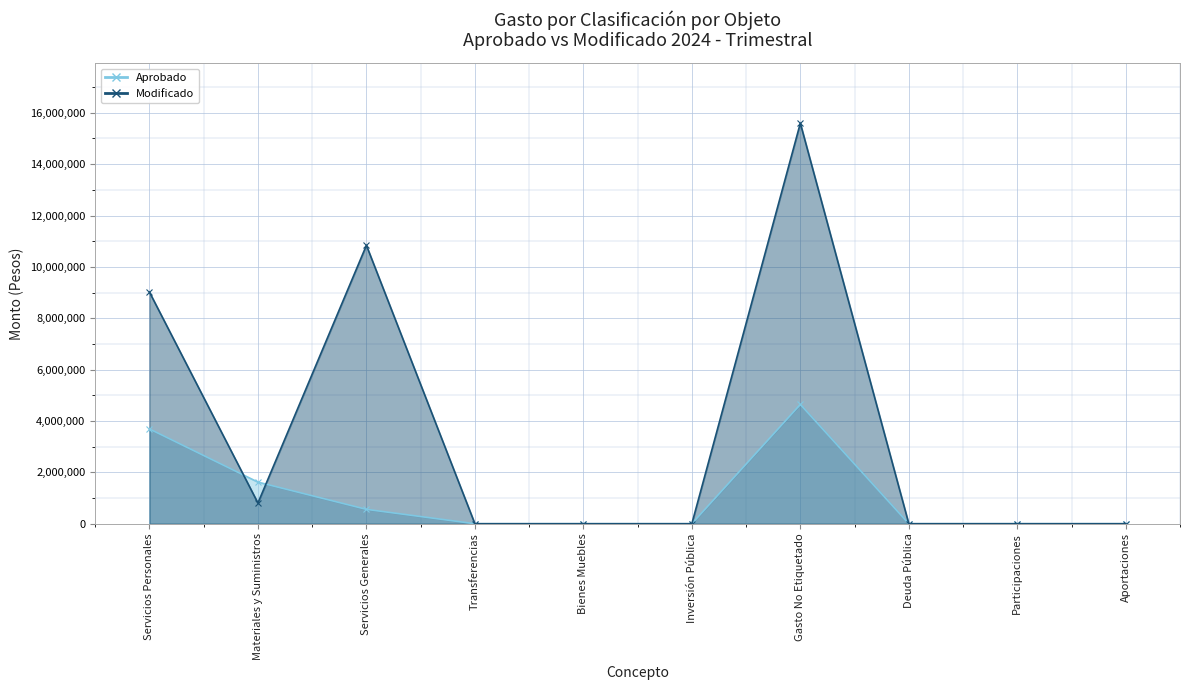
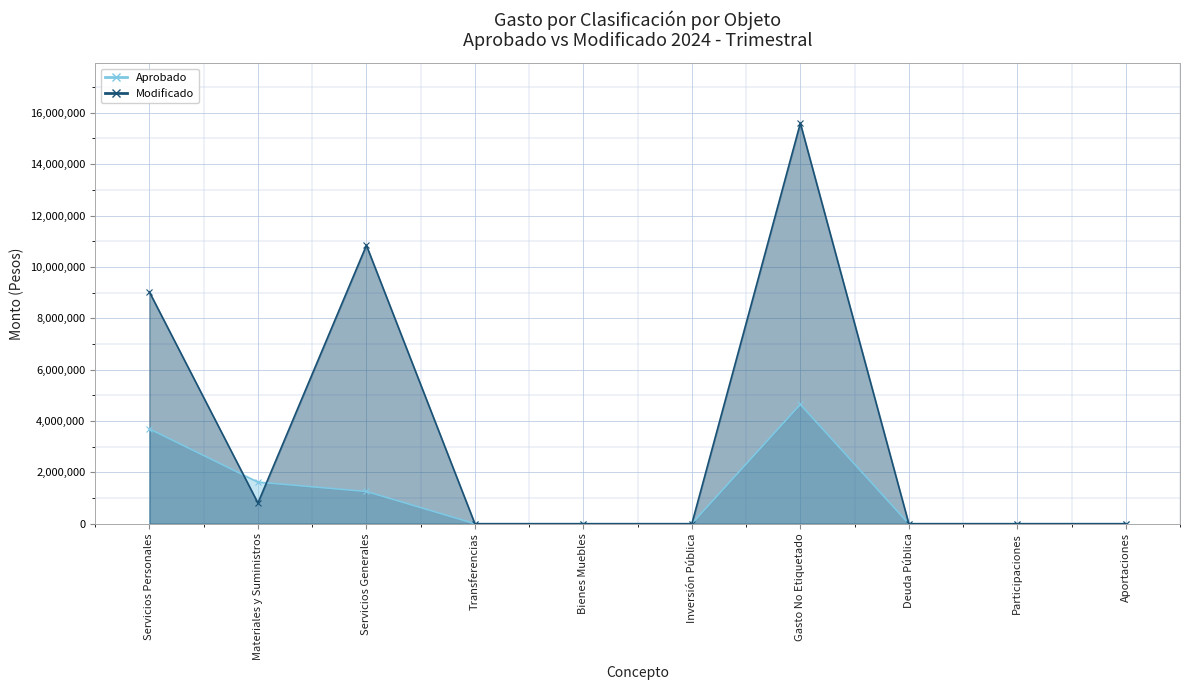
  {
    "Aprobado": {
      "Servicios Personales": "3,700,000",
      "Materiales y Suministros": "1,600,000",
-     "Servicios Generales": "600,000",
+     "Servicios Generales": "1,300,000",
      "Gasto No Etiquetado": "4,600,000"
    },
    "Modificado": {
      "Servicios Personales": "9,000,000",
      "Materiales y Suministros": "800,000",
      "Servicios Generales": "10,800,000",
      "Gasto No Etiquetado": "15,600,000"
    }
  }
